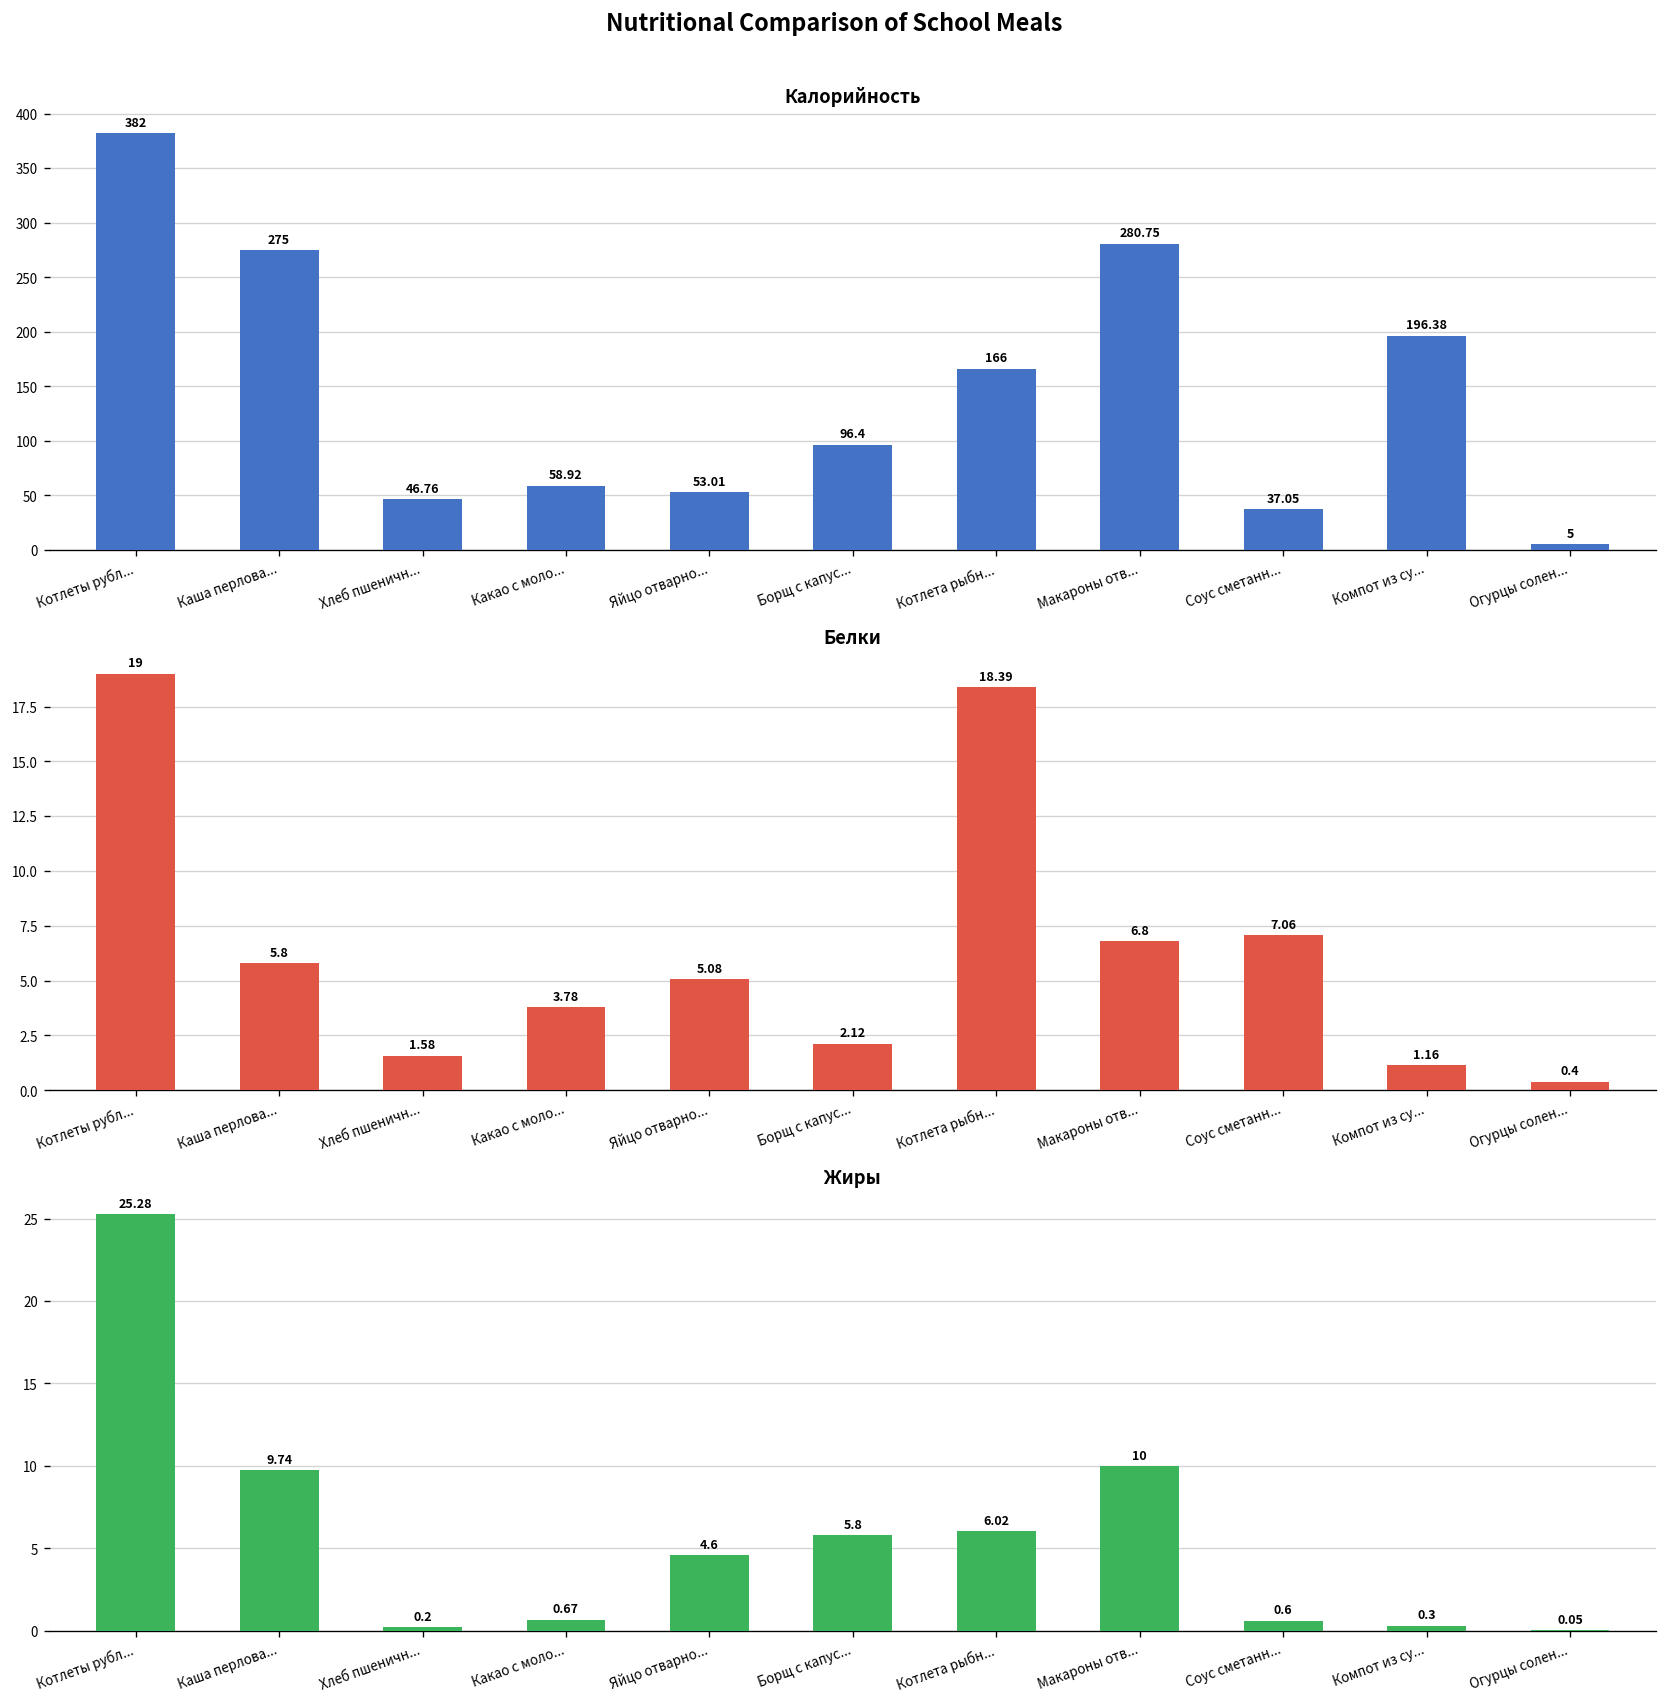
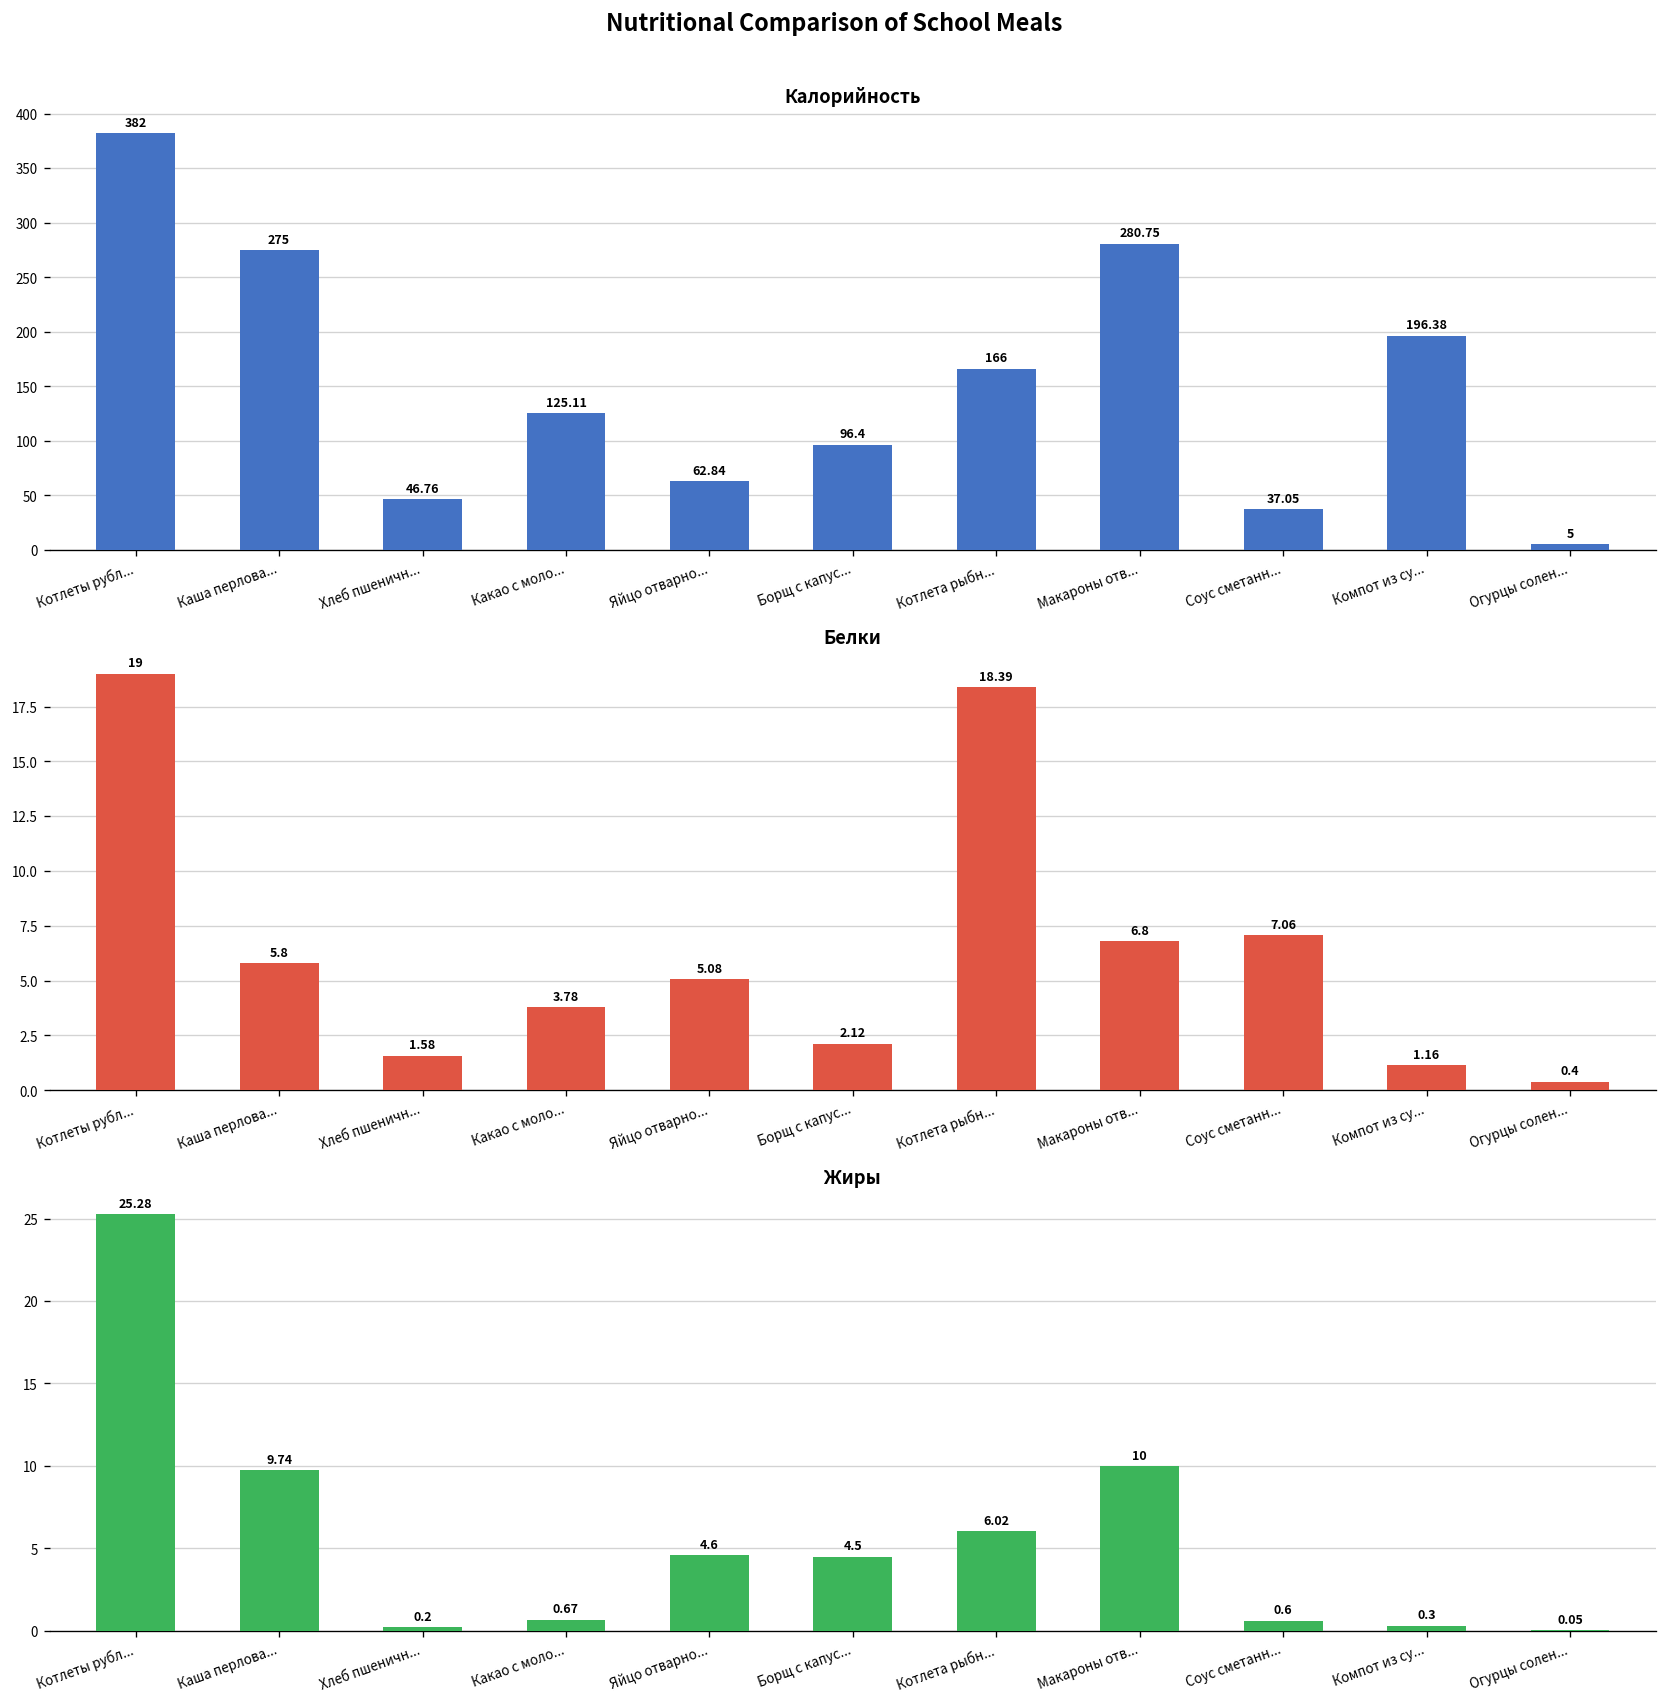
  {
    "Калорийность": {
      "Котлеты рубл...": 382,
      "Каша перлова...": 275,
      "Хлеб пшеничн...": 46.76,
-     "Какао с моло...": 58.92,
-     "Яйцо отварно...": 53.01,
+     "Какао с моло...": 125.11,
+     "Яйцо отварно...": 62.84,
      "Борщ с капус...": 96.4,
      "Котлета рыбн...": 166,
      "Макароны отв...": 280.75,
      "Соус сметанн...": 37.05,
      "Компот из су...": 196.38,
      "Огурцы солен...": 5
    },
    "Белки": {
      "Котлеты рубл...": 19,
      "Каша перлова...": 5.8,
      "Хлеб пшеничн...": 1.58,
      "Какао с моло...": 3.78,
      "Яйцо отварно...": 5.08,
      "Борщ с капус...": 2.12,
      "Котлета рыбн...": 18.39,
      "Макароны отв...": 6.8,
      "Соус сметанн...": 7.06,
      "Компот из су...": 1.16,
      "Огурцы солен...": 0.4
    },
    "Жиры": {
      "Котлеты рубл...": 25.28,
      "Каша перлова...": 9.74,
      "Хлеб пшеничн...": 0.2,
      "Какао с моло...": 0.67,
      "Яйцо отварно...": 4.6,
-     "Борщ с капус...": 5.8,
+     "Борщ с капус...": 4.5,
      "Котлета рыбн...": 6.02,
      "Макароны отв...": 10,
      "Соус сметанн...": 0.6,
      "Компот из су...": 0.3,
      "Огурцы солен...": 0.05
    }
  }
